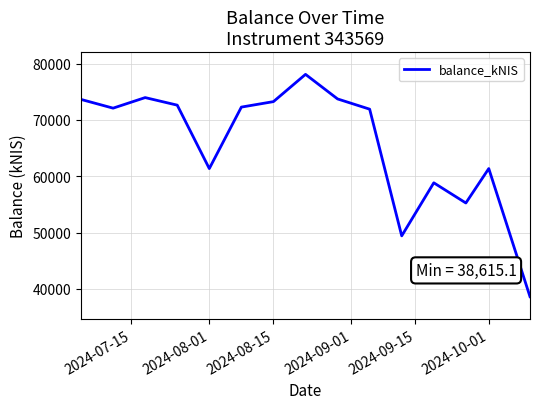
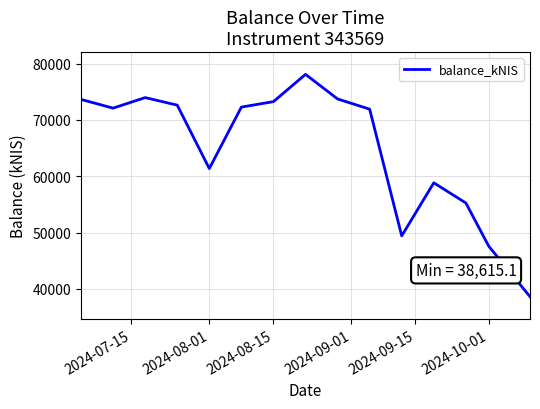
  {
    "2024-08-01": 61000,
    "2024-08-15": 73000,
-   "2024-10-01": 61000
+   "2024-10-01": 48000
  }
